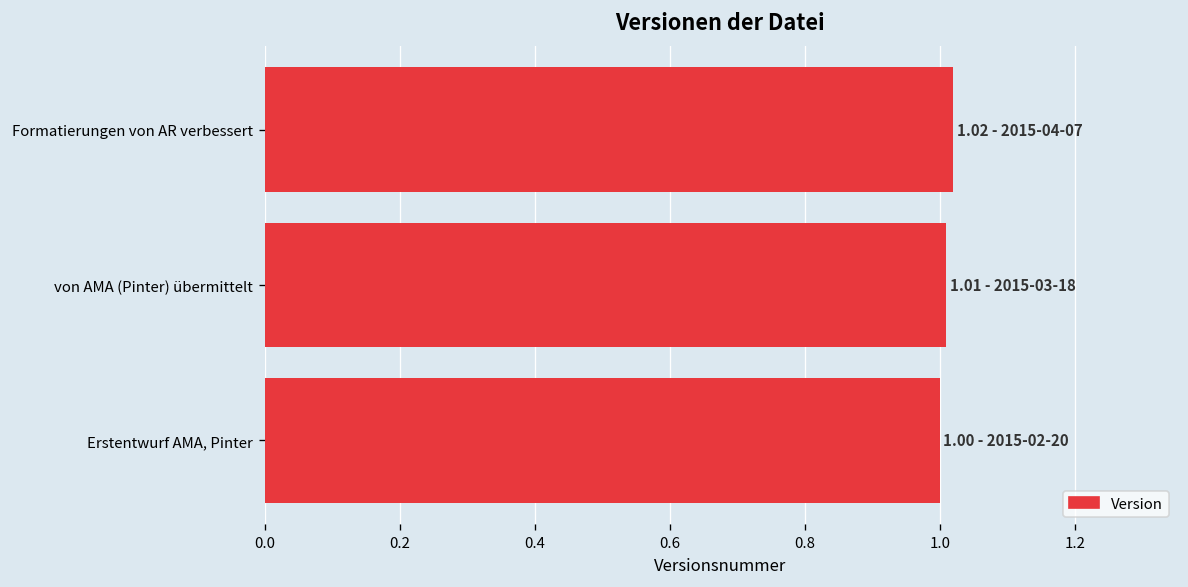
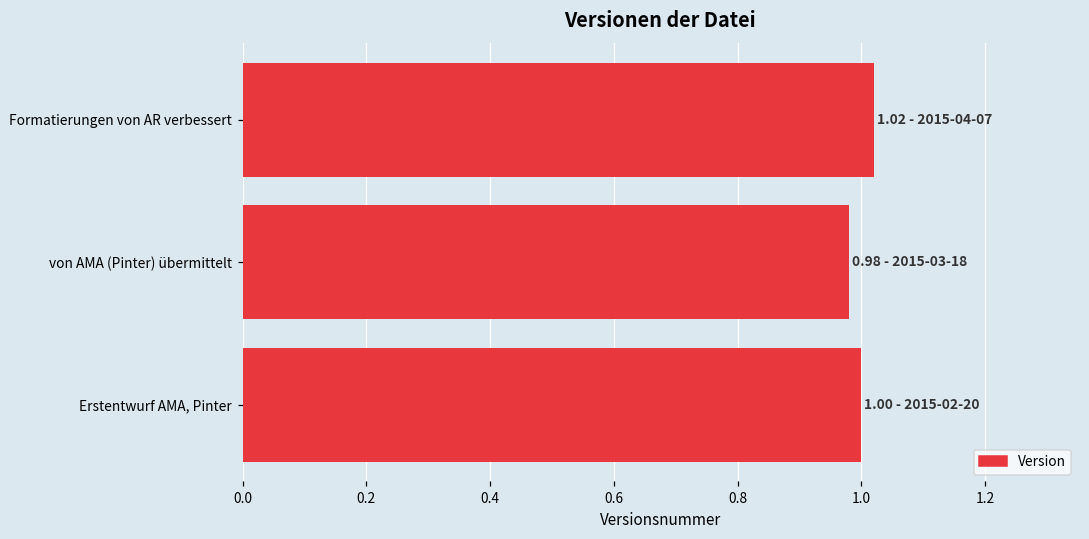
  {
    "Formatierungen von AR verbessert": 1.02,
-   "von AMA (Pinter) übermittelt": 1.01,
+   "von AMA (Pinter) übermittelt": 0.98,
    "Erstentwurf AMA, Pinter": 1.00
  }
